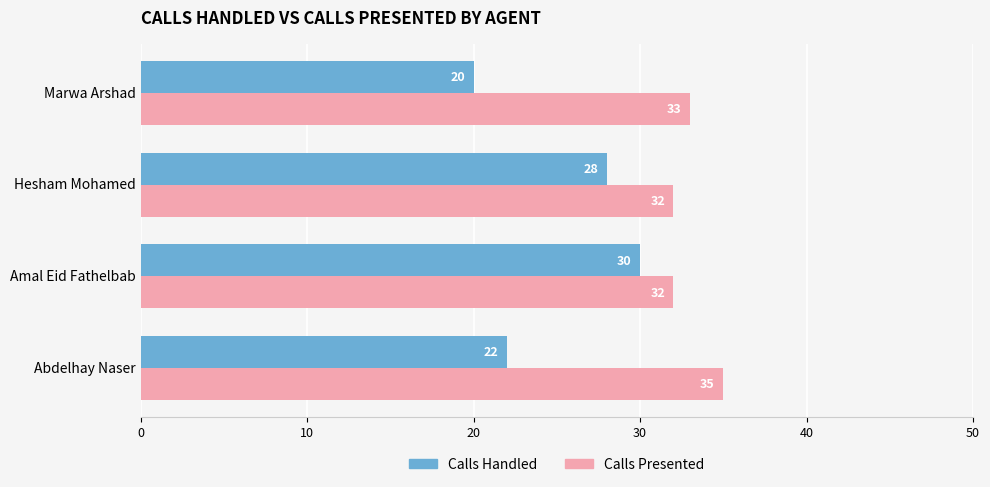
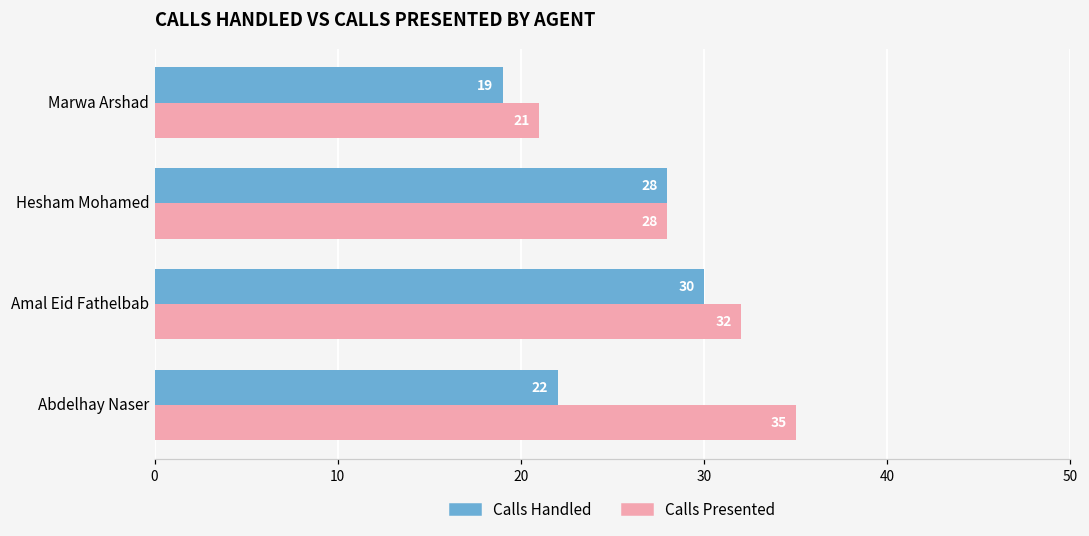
  {
    "Calls Handled": {
-     "Marwa Arshad": 20,
+     "Marwa Arshad": 19,
      "Hesham Mohamed": 28,
      "Amal Eid Fathelbab": 30,
      "Abdelhay Naser": 22
    },
    "Calls Presented": {
-     "Marwa Arshad": 33,
-     "Hesham Mohamed": 32,
+     "Marwa Arshad": 21,
+     "Hesham Mohamed": 28,
      "Amal Eid Fathelbab": 32,
      "Abdelhay Naser": 35
    }
  }
